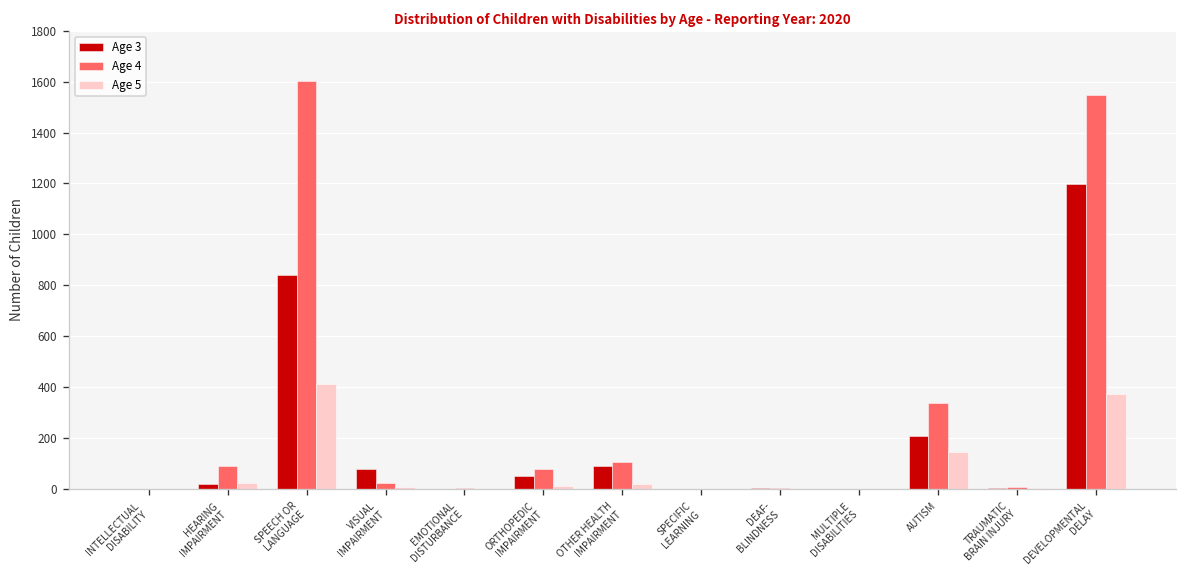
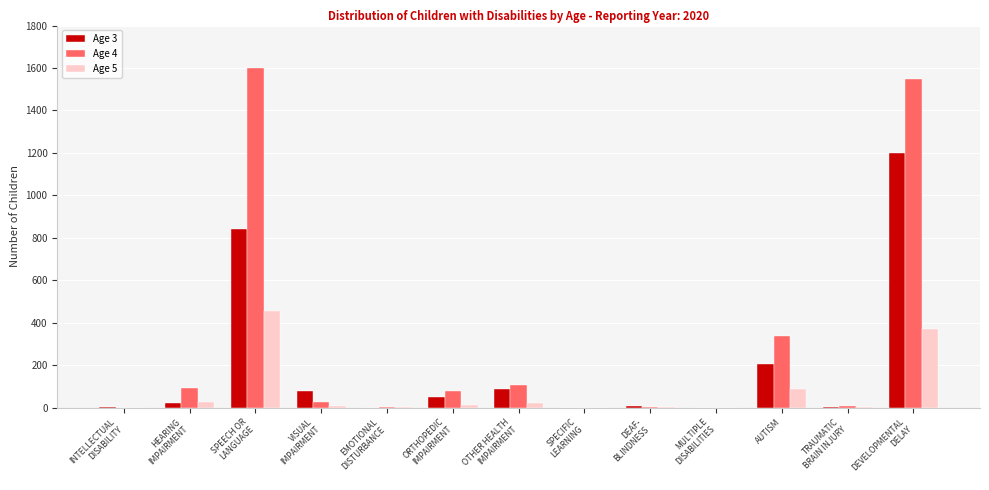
  {
    "Age 3": {
      "HEARING IMPAIRMENT": 20,
      "SPEECH OR LANGUAGE": 840,
      "VISUAL IMPAIRMENT": 80,
      "EMOTIONAL DISTURBANCE": 0,
      "ORTHOPEDIC IMPAIRMENT": 50,
      "OTHER HEALTH IMPAIRMENT": 90,
      "SPECIFIC LEARNING": 0,
      "MULTIPLE DISABILITIES": 0,
      "AUTISM": 210,
      "DEVELOPMENTAL DELAY": 1200
    },
    "Age 4": {
      "INTELLECTUAL DISABILITY": 0,
      "HEARING IMPAIRMENT": 90,
      "SPEECH OR LANGUAGE": 1600,
      "VISUAL IMPAIRMENT": 30,
      "ORTHOPEDIC IMPAIRMENT": 80,
      "OTHER HEALTH IMPAIRMENT": 110,
      "SPECIFIC LEARNING": 0,
      "MULTIPLE DISABILITIES": 0,
      "AUTISM": 340,
      "DEVELOPMENTAL DELAY": 1550
    },
    "Age 5": {
      "INTELLECTUAL DISABILITY": 0,
      "HEARING IMPAIRMENT": 30,
-     "SPEECH OR LANGUAGE": 410,
+     "SPEECH OR LANGUAGE": 450,
      "ORTHOPEDIC IMPAIRMENT": 10,
      "OTHER HEALTH IMPAIRMENT": 20,
      "SPECIFIC LEARNING": 0,
      "MULTIPLE DISABILITIES": 0,
-     "AUTISM": 150,
+     "AUTISM": 90,
      "DEVELOPMENTAL DELAY": 370
    }
  }
